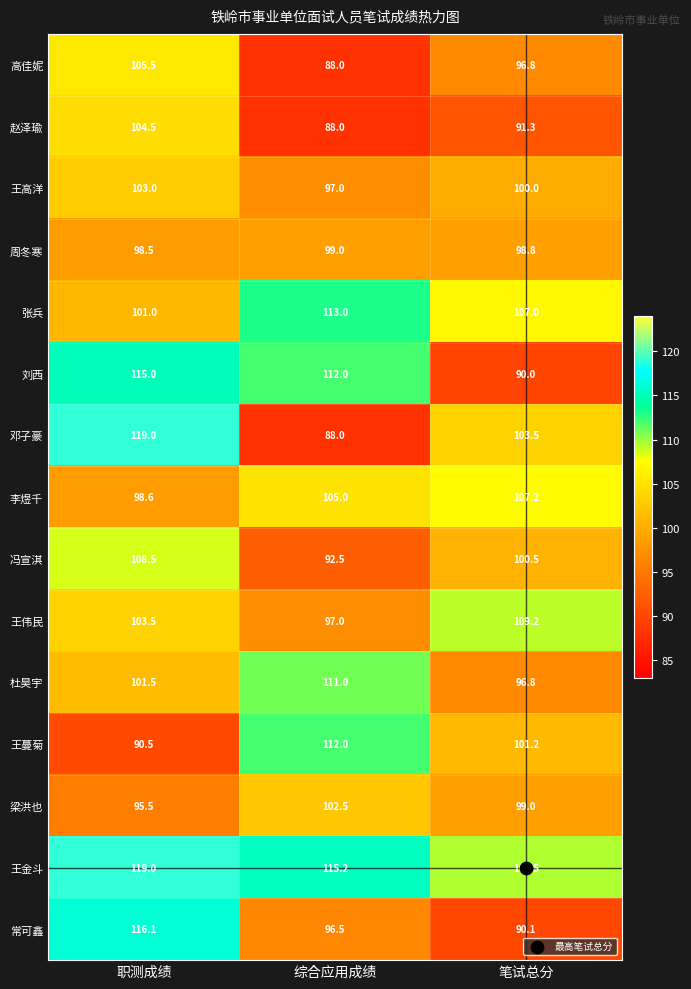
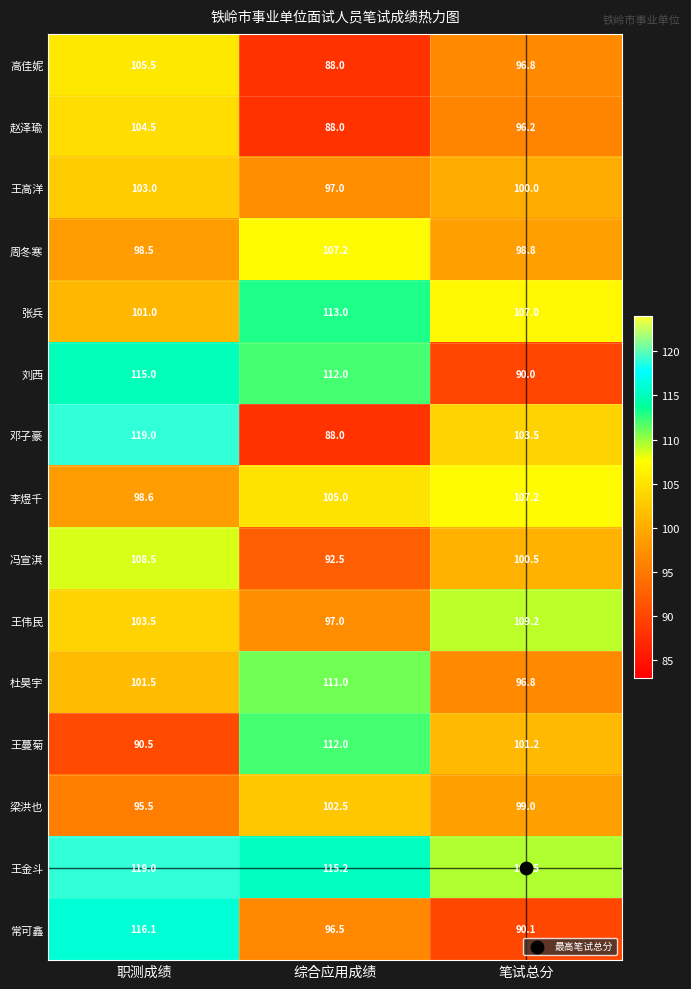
  {
    "高佳妮": {
      "职测成绩": 105.5,
      "综合应用成绩": 88.0,
      "笔试总分": 96.8
    },
    "赵泽瑜": {
      "职测成绩": 104.5,
      "综合应用成绩": 88.0,
-     "笔试总分": 91.3
+     "笔试总分": 96.2
    },
    "王高洋": {
      "职测成绩": 103.0,
      "综合应用成绩": 97.0,
      "笔试总分": 100.0
    },
    "周冬寒": {
      "职测成绩": 98.5,
-     "综合应用成绩": 99.0,
+     "综合应用成绩": 107.2,
      "笔试总分": 98.8
    },
    "张兵": {
      "职测成绩": 101.0,
      "综合应用成绩": 113.0,
      "笔试总分": 107.0
    },
    "刘西": {
      "职测成绩": 115.0,
      "综合应用成绩": 112.0,
      "笔试总分": 90.0
    },
    "邓子豪": {
      "职测成绩": 119.0,
      "综合应用成绩": 88.0,
      "笔试总分": 103.5
    },
    "李煜千": {
      "职测成绩": 98.6,
      "综合应用成绩": 105.0,
      "笔试总分": 107.2
    },
    "冯宣淇": {
      "职测成绩": 108.5,
      "综合应用成绩": 92.5,
      "笔试总分": 100.5
    },
    "王伟民": {
      "职测成绩": 103.5,
      "综合应用成绩": 97.0,
      "笔试总分": 109.2
    },
    "杜昊宇": {
      "职测成绩": 101.5,
      "综合应用成绩": 111.0,
      "笔试总分": 96.8
    },
    "王蔓菊": {
      "职测成绩": 90.5,
      "综合应用成绩": 112.0,
      "笔试总分": 101.2
    },
    "梁洪也": {
      "职测成绩": 95.5,
      "综合应用成绩": 102.5,
      "笔试总分": 99.0
    },
    "王金斗": {
      "职测成绩": 119.0,
      "综合应用成绩": 115.2
    },
    "常可鑫": {
      "职测成绩": 116.1,
      "综合应用成绩": 96.5,
      "笔试总分": 90.1
    }
  }
